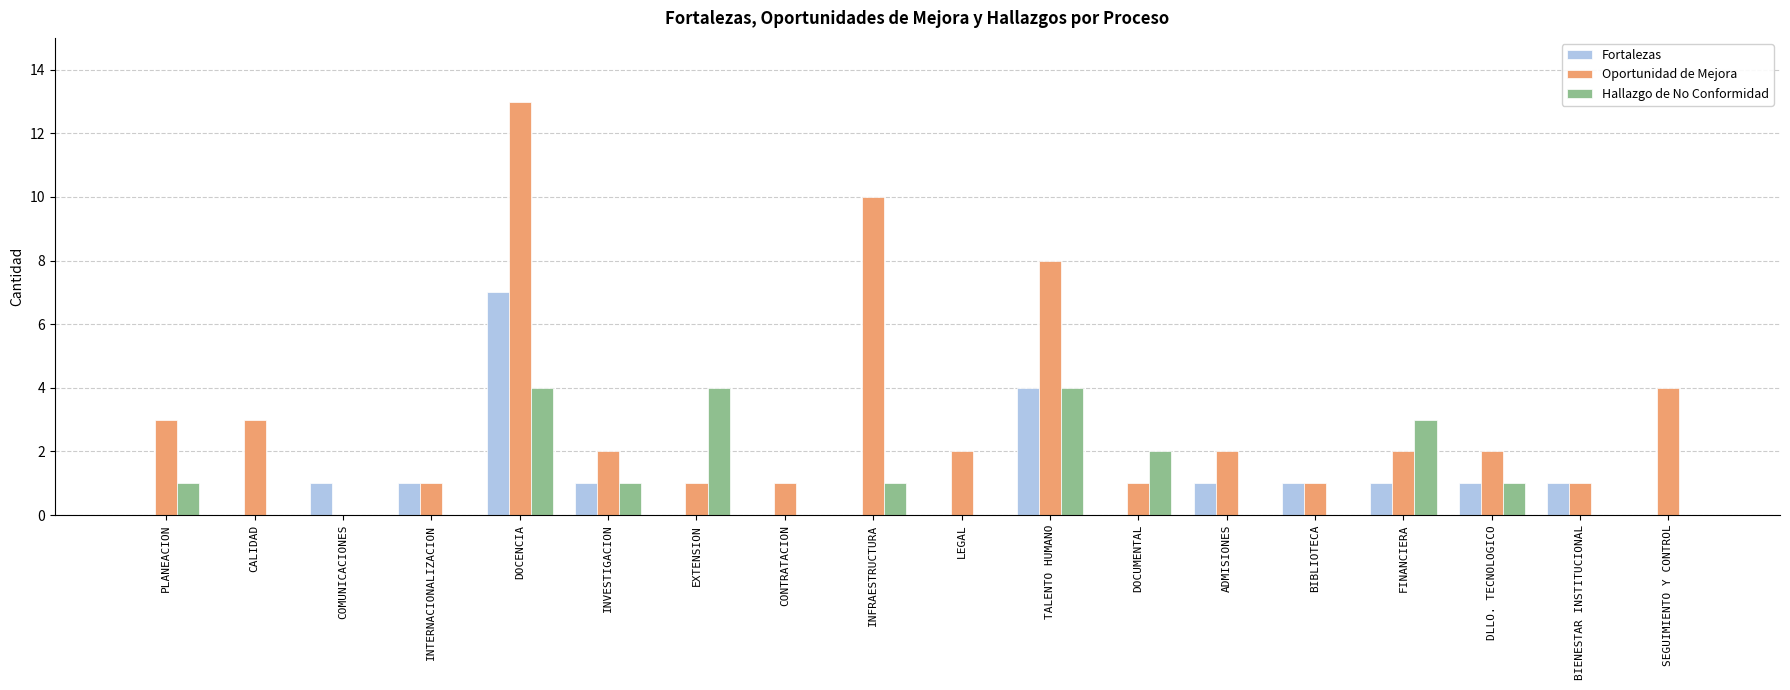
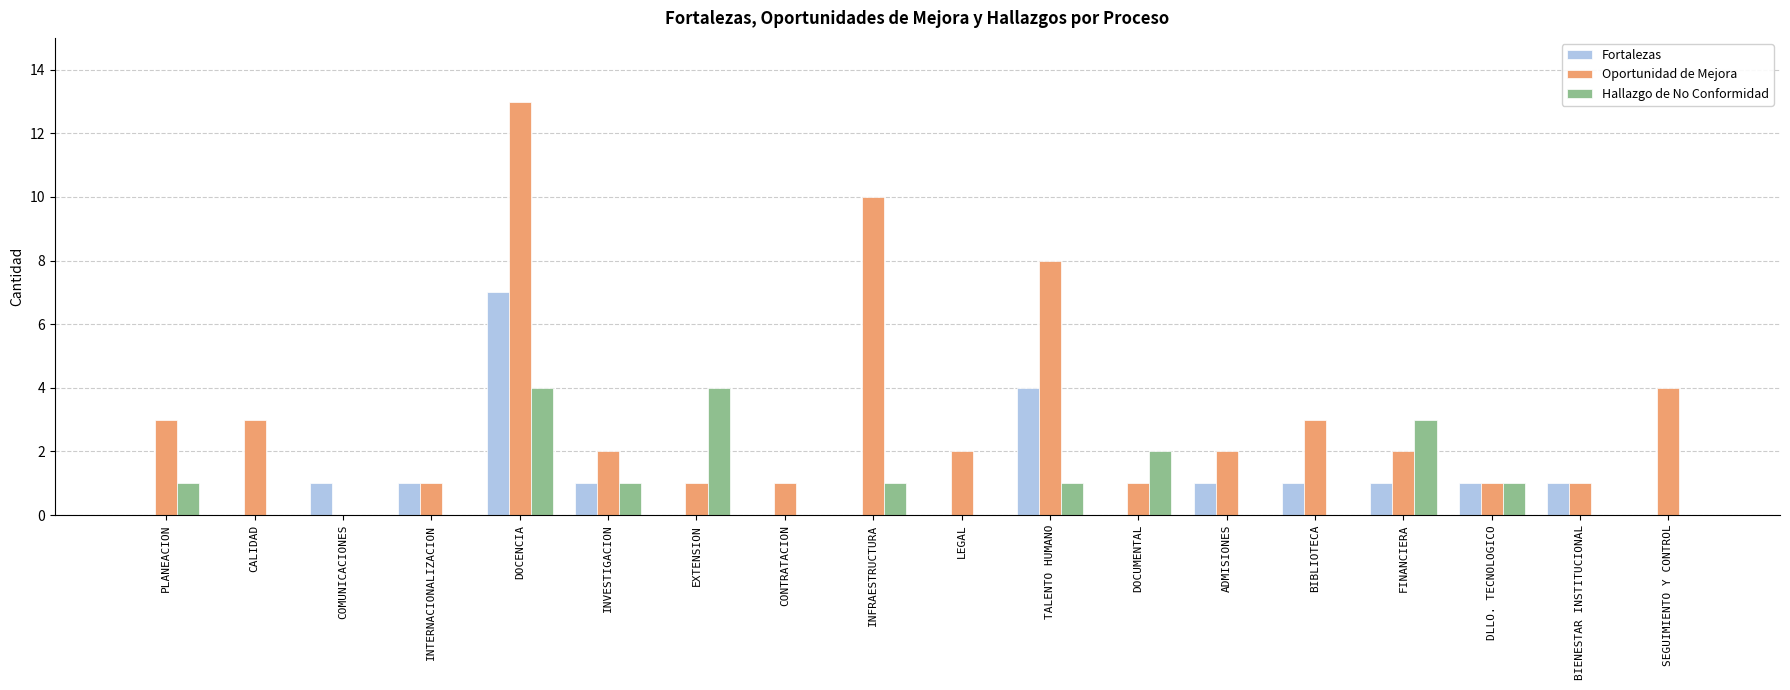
  {
    "Fortalezas": {
      "PLANEACION": 0,
      "CALIDAD": 0,
      "COMUNICACIONES": 1,
      "INTERNACIONALIZACION": 1,
      "DOCENCIA": 7,
      "INVESTIGACION": 1,
      "EXTENSION": 0,
      "CONTRATACION": 0,
      "INFRAESTRUCTURA": 0,
      "LEGAL": 0,
      "TALENTO HUMANO": 4,
      "DOCUMENTAL": 0,
      "ADMISIONES": 1,
      "BIBLIOTECA": 1,
      "FINANCIERA": 1,
      "DLLO. TECNOLOGICO": 1,
      "BIENESTAR INSTITUCIONAL": 1,
      "SEGUIMIENTO Y CONTROL": 0
    },
    "Oportunidad de Mejora": {
      "PLANEACION": 3,
      "CALIDAD": 3,
      "COMUNICACIONES": 0,
      "INTERNACIONALIZACION": 1,
      "DOCENCIA": 13,
      "INVESTIGACION": 2,
      "EXTENSION": 1,
      "CONTRATACION": 1,
      "INFRAESTRUCTURA": 10,
      "LEGAL": 2,
      "TALENTO HUMANO": 8,
      "DOCUMENTAL": 1,
      "ADMISIONES": 2,
-     "BIBLIOTECA": 1,
+     "BIBLIOTECA": 3,
      "FINANCIERA": 2,
-     "DLLO. TECNOLOGICO": 2,
+     "DLLO. TECNOLOGICO": 1,
      "BIENESTAR INSTITUCIONAL": 1,
      "SEGUIMIENTO Y CONTROL": 4
    },
    "Hallazgo de No Conformidad": {
      "PLANEACION": 1,
      "CALIDAD": 0,
      "COMUNICACIONES": 0,
      "INTERNACIONALIZACION": 0,
      "DOCENCIA": 4,
      "INVESTIGACION": 1,
      "EXTENSION": 4,
      "CONTRATACION": 0,
      "INFRAESTRUCTURA": 1,
      "LEGAL": 0,
-     "TALENTO HUMANO": 4,
+     "TALENTO HUMANO": 1,
      "DOCUMENTAL": 2,
      "ADMISIONES": 0,
      "BIBLIOTECA": 0,
      "FINANCIERA": 3,
      "DLLO. TECNOLOGICO": 1,
      "BIENESTAR INSTITUCIONAL": 0,
      "SEGUIMIENTO Y CONTROL": 0
    }
  }
